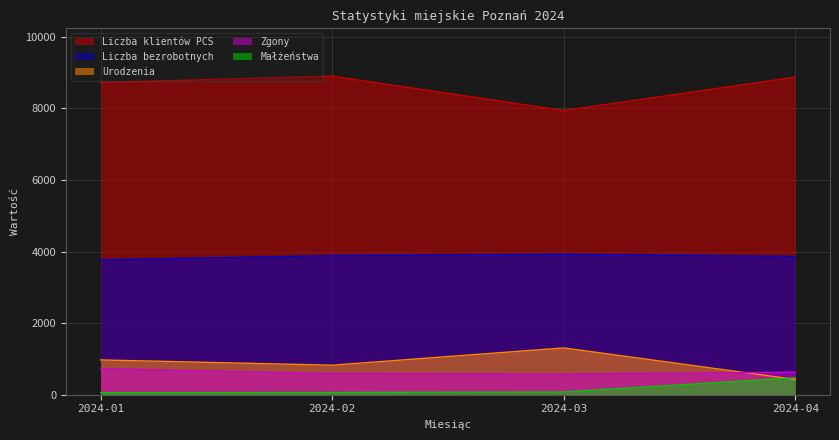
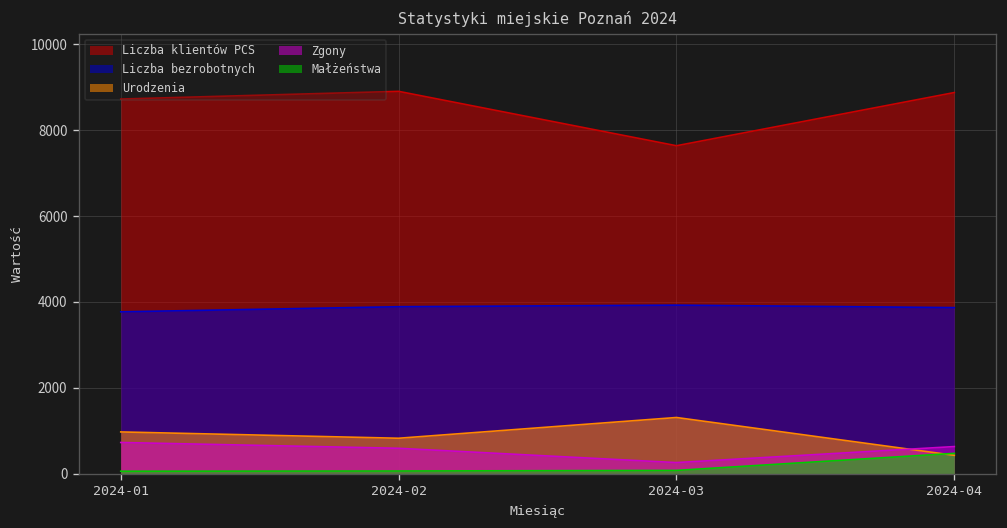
  {
    "Liczba klientów PCS": {
      "2024-01": 8700,
      "2024-02": 8900,
-     "2024-03": 7900,
+     "2024-03": 7600,
      "2024-04": 8900
    },
    "Liczba bezrobotnych": {
      "2024-01": 3800,
      "2024-02": 3900,
      "2024-03": 3900,
      "2024-04": 3900
    },
    "Urodzenia": {
      "2024-01": 1000,
      "2024-02": 800,
      "2024-03": 1300
    },
    "Zgony": {
      "2024-01": 700,
      "2024-02": 600,
-     "2024-03": 600,
+     "2024-03": 300,
      "2024-04": 600
    },
    "Małżeństwa": {
      "2024-01": 100,
      "2024-02": 100,
      "2024-03": 100
    }
  }
